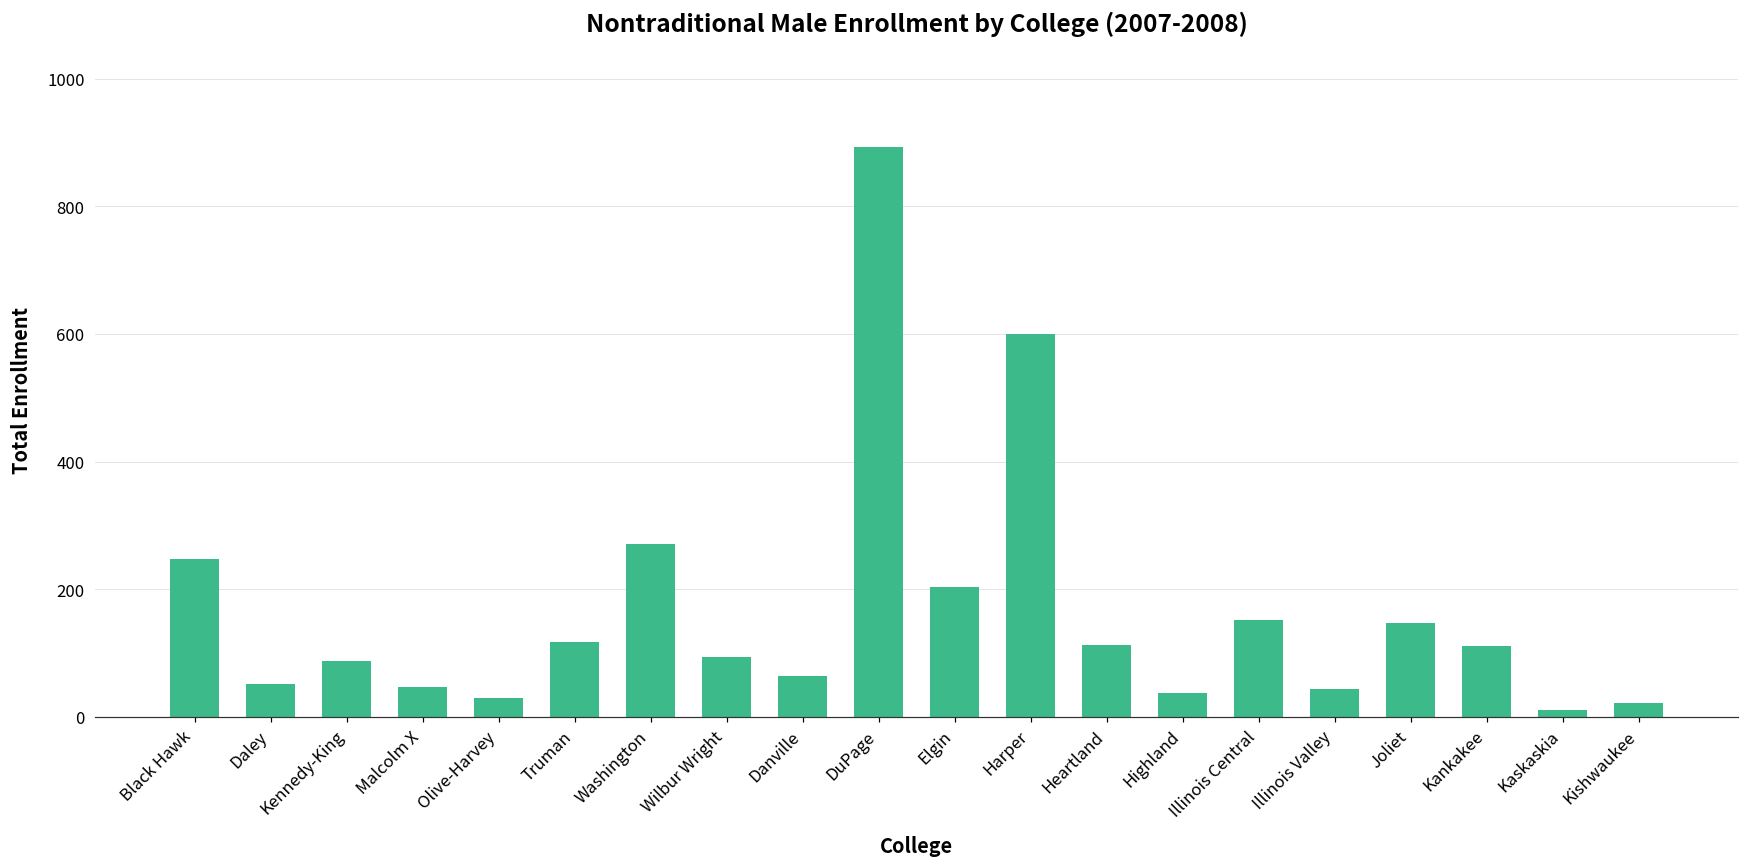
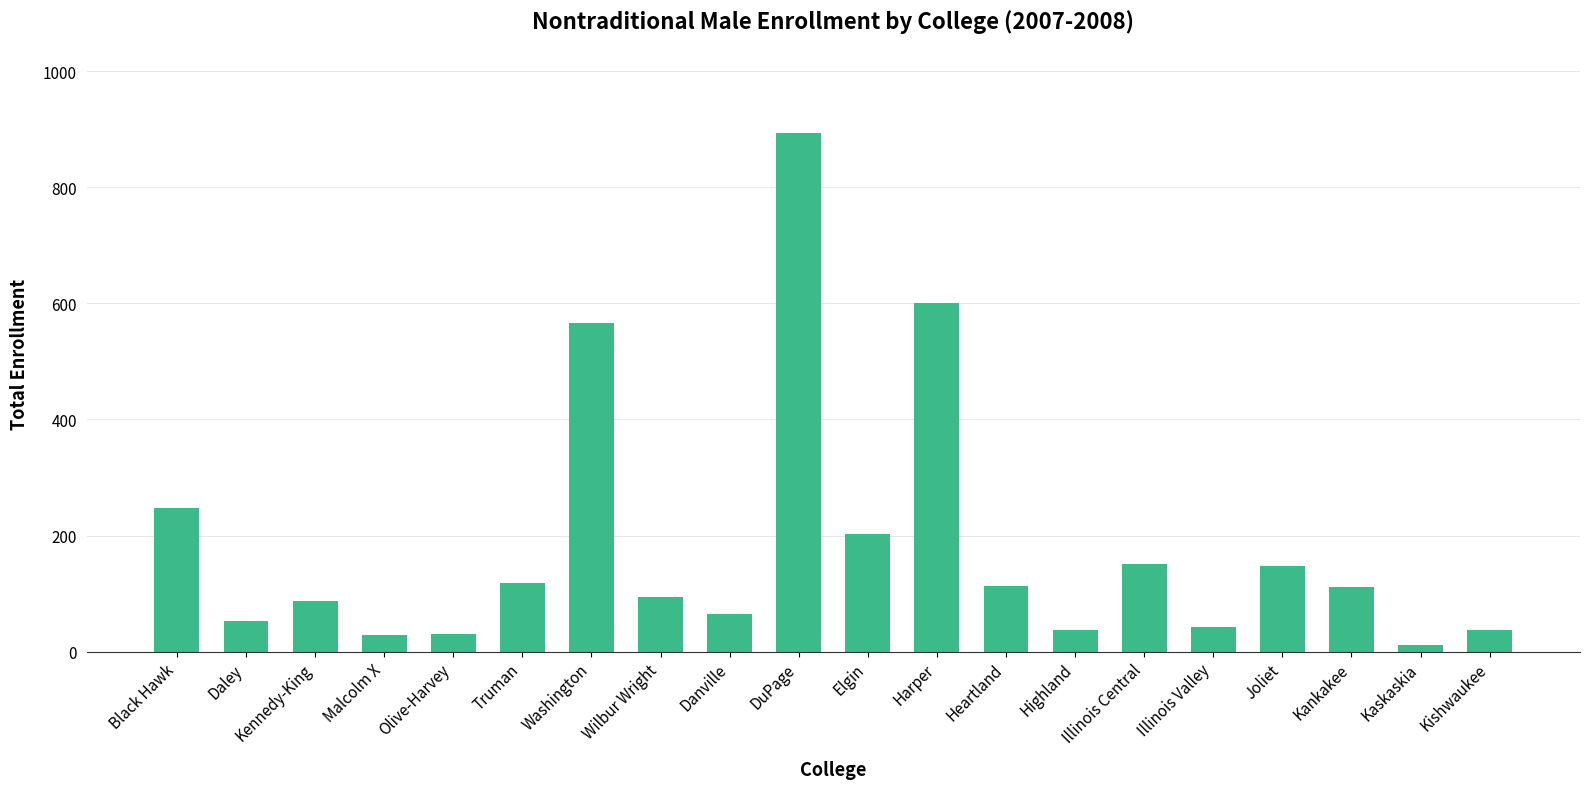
  {
    "Black Hawk": 250,
    "Daley": 50,
    "Kennedy-King": 90,
-   "Malcolm X": 50,
+   "Malcolm X": 30,
    "Olive-Harvey": 30,
    "Truman": 120,
-   "Washington": 270,
+   "Washington": 570,
    "Wilbur Wright": 90,
    "Danville": 60,
    "DuPage": 890,
    "Elgin": 200,
    "Harper": 600,
    "Heartland": 110,
    "Highland": 40,
    "Illinois Central": 150,
    "Illinois Valley": 40,
    "Joliet": 150,
    "Kankakee": 110,
    "Kaskaskia": 10,
-   "Kishwaukee": 20
+   "Kishwaukee": 40
  }
